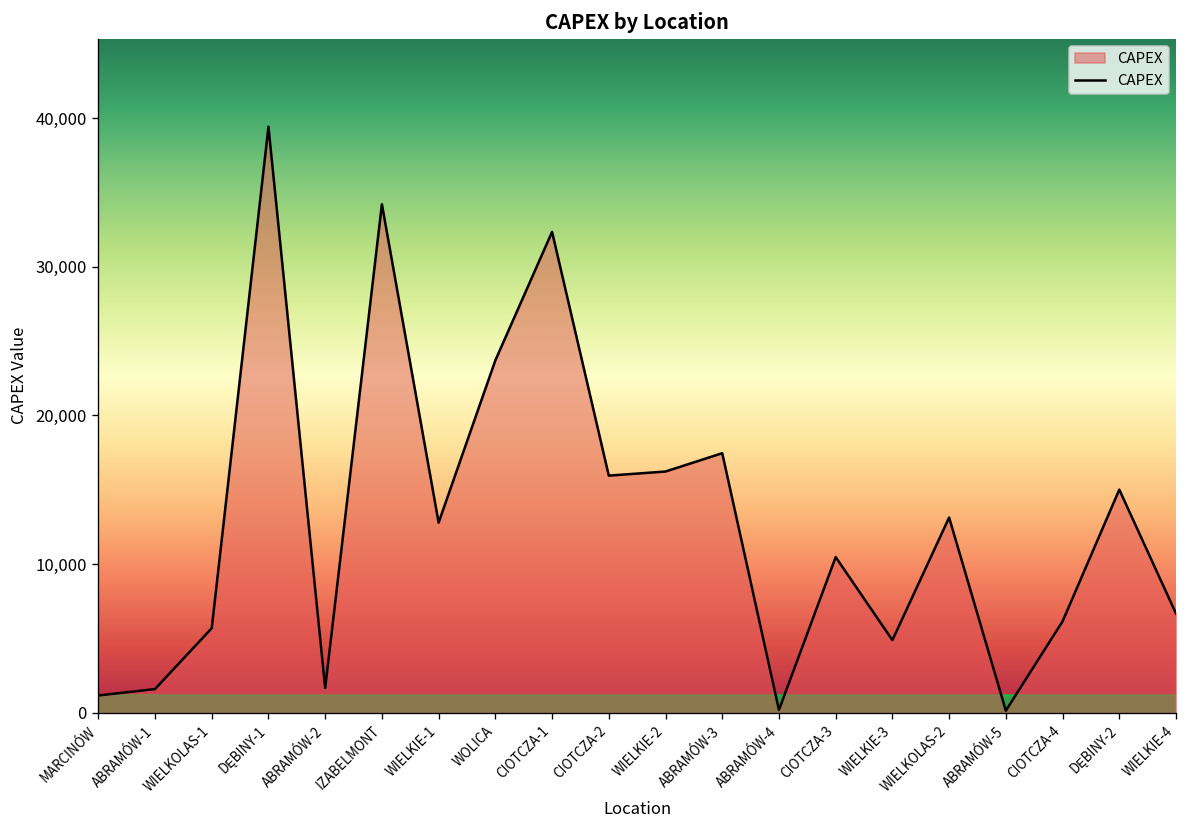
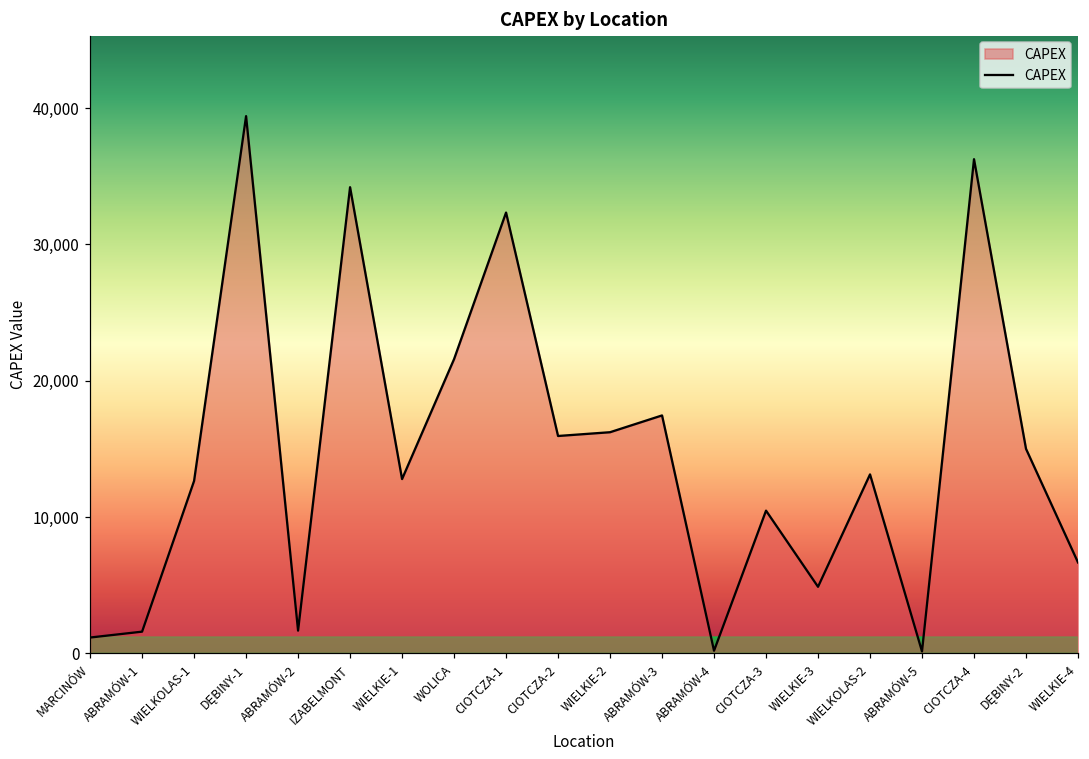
  {
    "ABRAMÓW-1": "1,600",
-   "WIELKOLAS-1": "5,700",
+   "WIELKOLAS-1": "12,600",
    "DĘBINY-1": "39,400",
    "ABRAMÓW-2": "1,700",
    "IZABELMONT": "34,200",
    "WIELKIE-1": "12,800",
-   "WOLICA": "23,700",
+   "WOLICA": "21,600",
    "CIOTCZA-1": "32,300",
    "CIOTCZA-2": "15,900",
    "WIELKIE-2": "16,200",
    "ABRAMÓW-3": "17,500",
    "CIOTCZA-3": "10,500",
    "WIELKIE-3": "4,900",
    "WIELKOLAS-2": "13,100",
-   "CIOTCZA-4": "6,100",
+   "CIOTCZA-4": "36,300",
    "DĘBINY-2": "15,000",
    "WIELKIE-4": "6,700"
  }
